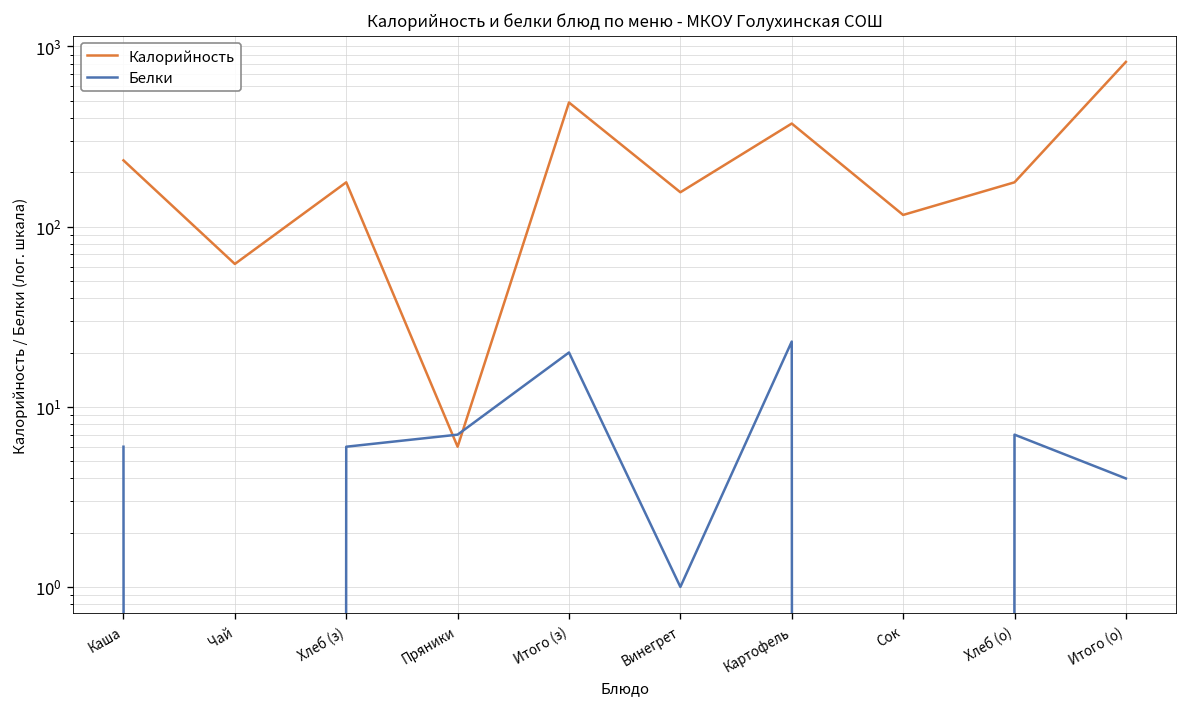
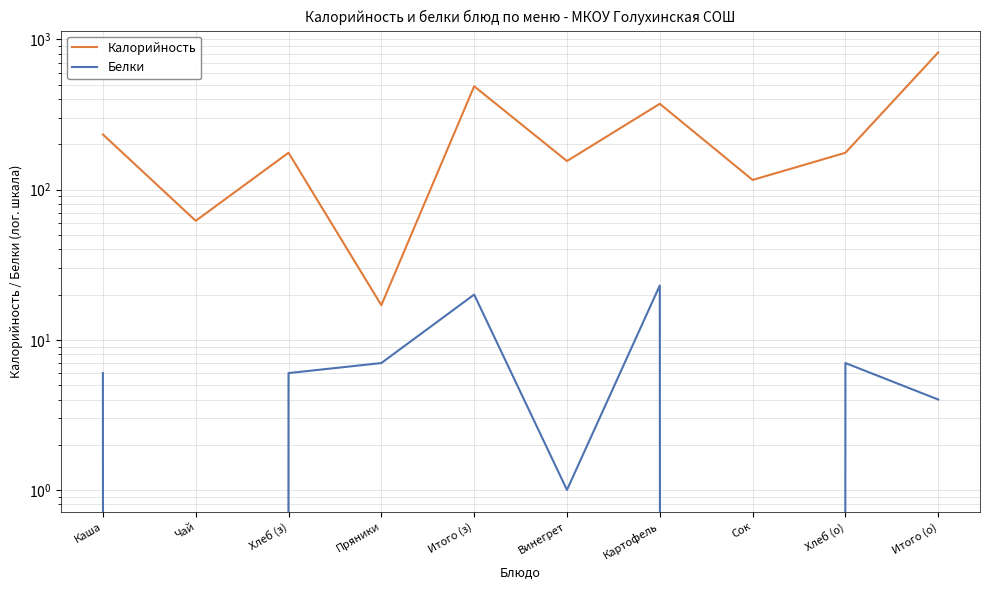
  {
    "Калорийность": {
      "Каша": 230,
      "Чай": 62,
      "Хлеб (з)": 180,
-     "Пряники": 6,
+     "Пряники": 17,
      "Итого (з)": 490,
      "Винегрет": 160,
      "Картофель": 370,
      "Сок": 120,
      "Хлеб (о)": 180,
      "Итого (о)": 800
    },
    "Белки": {
      "Каша": 6,
      "Хлеб (з)": 6,
      "Пряники": 7,
      "Итого (з)": 20,
      "Винегрет": 1,
      "Картофель": 23,
      "Хлеб (о)": 7,
      "Итого (о)": 4
    }
  }
